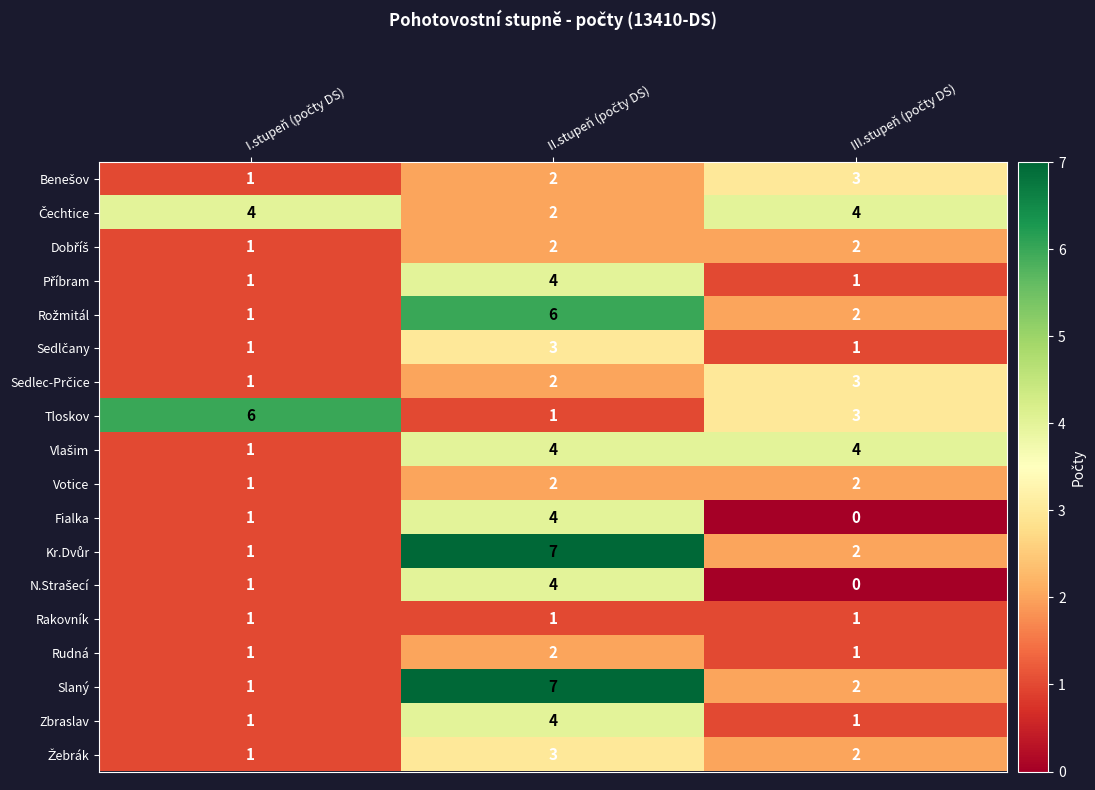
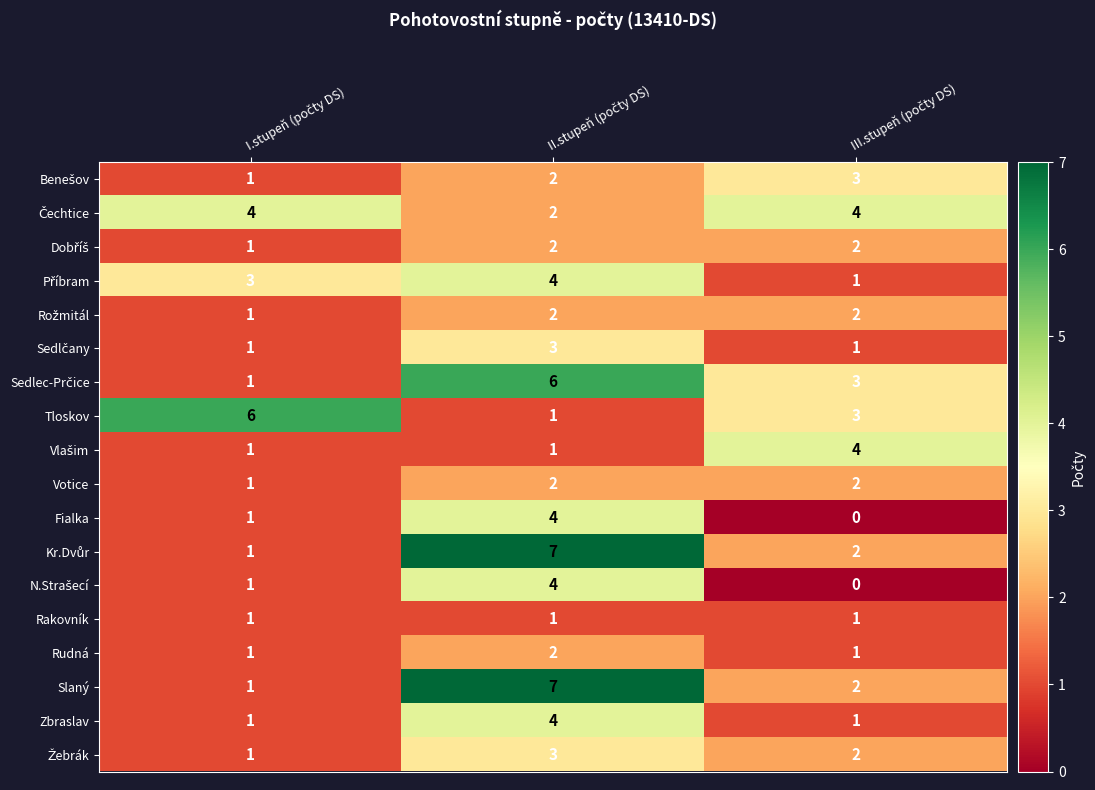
  {
    "Benešov": {
      "I.stupeň (počty DS)": 1,
      "II.stupeň (počty DS)": 2,
      "III.stupeň (počty DS)": 3
    },
    "Čechtice": {
      "I.stupeň (počty DS)": 4,
      "II.stupeň (počty DS)": 2,
      "III.stupeň (počty DS)": 4
    },
    "Dobříš": {
      "I.stupeň (počty DS)": 1,
      "II.stupeň (počty DS)": 2,
      "III.stupeň (počty DS)": 2
    },
    "Příbram": {
-     "I.stupeň (počty DS)": 1,
+     "I.stupeň (počty DS)": 3,
      "II.stupeň (počty DS)": 4,
      "III.stupeň (počty DS)": 1
    },
    "Rožmitál": {
      "I.stupeň (počty DS)": 1,
-     "II.stupeň (počty DS)": 6,
+     "II.stupeň (počty DS)": 2,
      "III.stupeň (počty DS)": 2
    },
    "Sedlčany": {
      "I.stupeň (počty DS)": 1,
      "II.stupeň (počty DS)": 3,
      "III.stupeň (počty DS)": 1
    },
    "Sedlec-Prčice": {
      "I.stupeň (počty DS)": 1,
-     "II.stupeň (počty DS)": 2,
+     "II.stupeň (počty DS)": 6,
      "III.stupeň (počty DS)": 3
    },
    "Tloskov": {
      "I.stupeň (počty DS)": 6,
      "II.stupeň (počty DS)": 1,
      "III.stupeň (počty DS)": 3
    },
    "Vlašim": {
      "I.stupeň (počty DS)": 1,
-     "II.stupeň (počty DS)": 4,
+     "II.stupeň (počty DS)": 1,
      "III.stupeň (počty DS)": 4
    },
    "Votice": {
      "I.stupeň (počty DS)": 1,
      "II.stupeň (počty DS)": 2,
      "III.stupeň (počty DS)": 2
    },
    "Fialka": {
      "I.stupeň (počty DS)": 1,
      "II.stupeň (počty DS)": 4,
      "III.stupeň (počty DS)": 0
    },
    "Kr.Dvůr": {
      "I.stupeň (počty DS)": 1,
      "II.stupeň (počty DS)": 7,
      "III.stupeň (počty DS)": 2
    },
    "N.Strašecí": {
      "I.stupeň (počty DS)": 1,
      "II.stupeň (počty DS)": 4,
      "III.stupeň (počty DS)": 0
    },
    "Rakovník": {
      "I.stupeň (počty DS)": 1,
      "II.stupeň (počty DS)": 1,
      "III.stupeň (počty DS)": 1
    },
    "Rudná": {
      "I.stupeň (počty DS)": 1,
      "II.stupeň (počty DS)": 2,
      "III.stupeň (počty DS)": 1
    },
    "Slaný": {
      "I.stupeň (počty DS)": 1,
      "II.stupeň (počty DS)": 7,
      "III.stupeň (počty DS)": 2
    },
    "Zbraslav": {
      "I.stupeň (počty DS)": 1,
      "II.stupeň (počty DS)": 4,
      "III.stupeň (počty DS)": 1
    },
    "Žebrák": {
      "I.stupeň (počty DS)": 1,
      "II.stupeň (počty DS)": 3,
      "III.stupeň (počty DS)": 2
    }
  }
